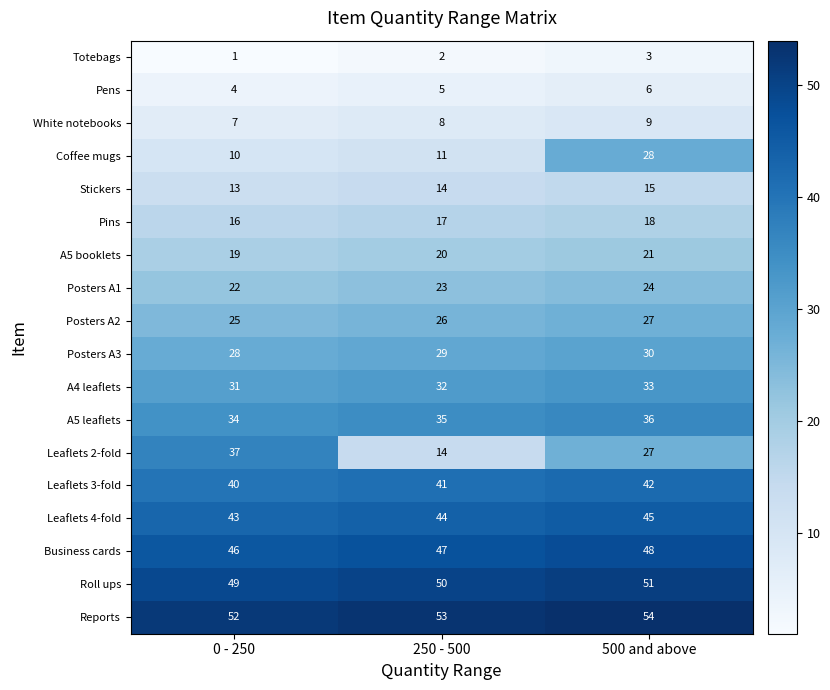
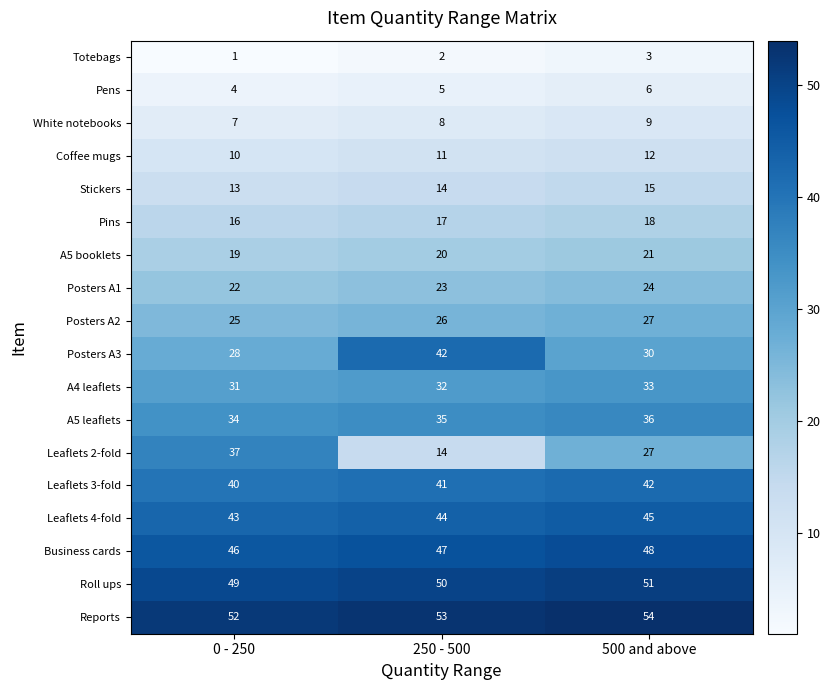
  {
    "Totebags": {
      "0 - 250": 1,
      "250 - 500": 2,
      "500 and above": 3
    },
    "Pens": {
      "0 - 250": 4,
      "250 - 500": 5,
      "500 and above": 6
    },
    "White notebooks": {
      "0 - 250": 7,
      "250 - 500": 8,
      "500 and above": 9
    },
    "Coffee mugs": {
      "0 - 250": 10,
      "250 - 500": 11,
-     "500 and above": 28
+     "500 and above": 12
    },
    "Stickers": {
      "0 - 250": 13,
      "250 - 500": 14,
      "500 and above": 15
    },
    "Pins": {
      "0 - 250": 16,
      "250 - 500": 17,
      "500 and above": 18
    },
    "A5 booklets": {
      "0 - 250": 19,
      "250 - 500": 20,
      "500 and above": 21
    },
    "Posters A1": {
      "0 - 250": 22,
      "250 - 500": 23,
      "500 and above": 24
    },
    "Posters A2": {
      "0 - 250": 25,
      "250 - 500": 26,
      "500 and above": 27
    },
    "Posters A3": {
      "0 - 250": 28,
-     "250 - 500": 29,
+     "250 - 500": 42,
      "500 and above": 30
    },
    "A4 leaflets": {
      "0 - 250": 31,
      "250 - 500": 32,
      "500 and above": 33
    },
    "A5 leaflets": {
      "0 - 250": 34,
      "250 - 500": 35,
      "500 and above": 36
    },
    "Leaflets 2-fold": {
      "0 - 250": 37,
      "250 - 500": 14,
      "500 and above": 27
    },
    "Leaflets 3-fold": {
      "0 - 250": 40,
      "250 - 500": 41,
      "500 and above": 42
    },
    "Leaflets 4-fold": {
      "0 - 250": 43,
      "250 - 500": 44,
      "500 and above": 45
    },
    "Business cards": {
      "0 - 250": 46,
      "250 - 500": 47,
      "500 and above": 48
    },
    "Roll ups": {
      "0 - 250": 49,
      "250 - 500": 50,
      "500 and above": 51
    },
    "Reports": {
      "0 - 250": 52,
      "250 - 500": 53,
      "500 and above": 54
    }
  }
